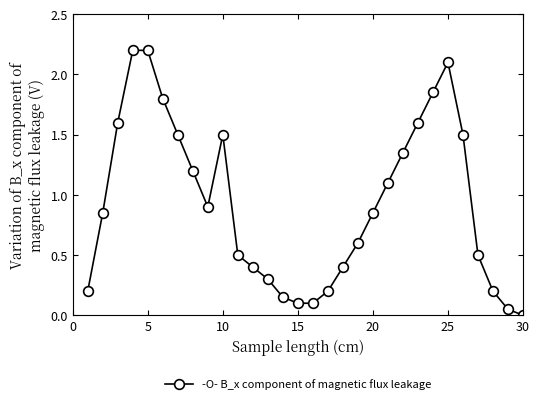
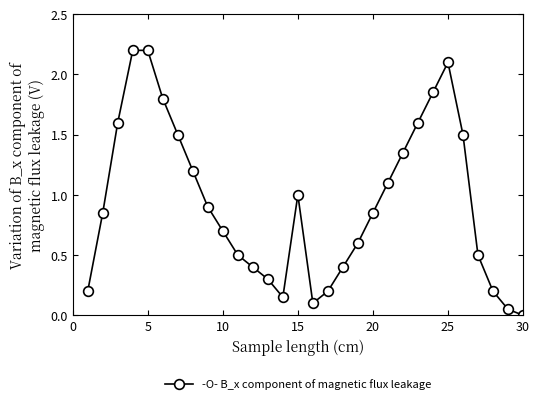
  {
    "5": 2.2,
-   "10": 1.5,
-   "15": 0.1,
+   "10": 0.7,
+   "15": 1.0,
    "20": 0.85,
    "25": 2.1,
    "30": 0.0
  }
